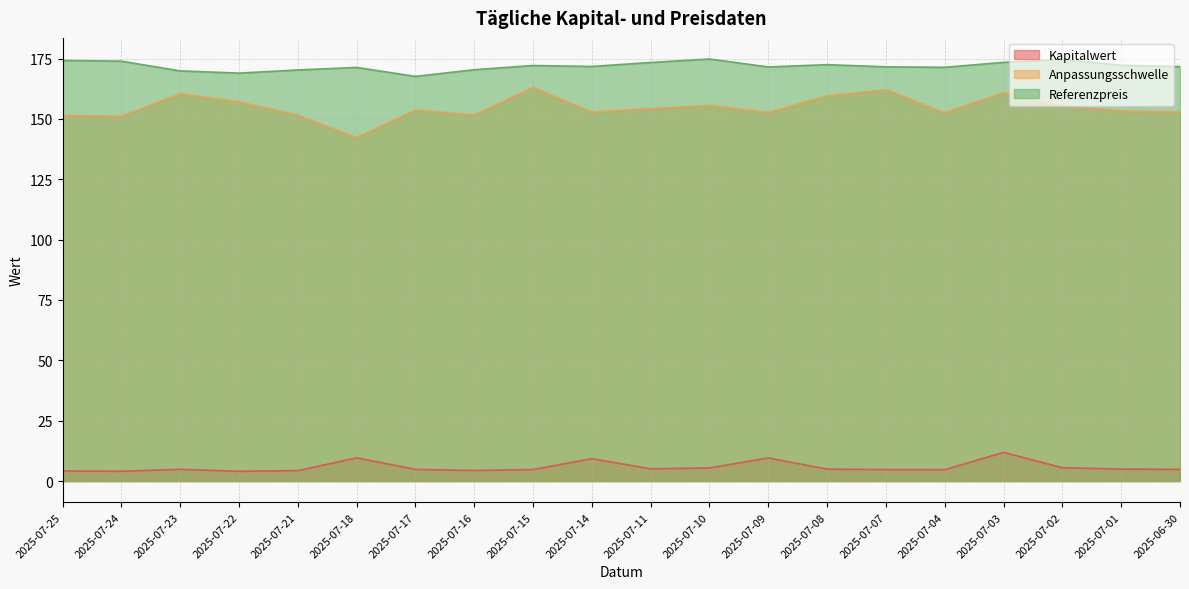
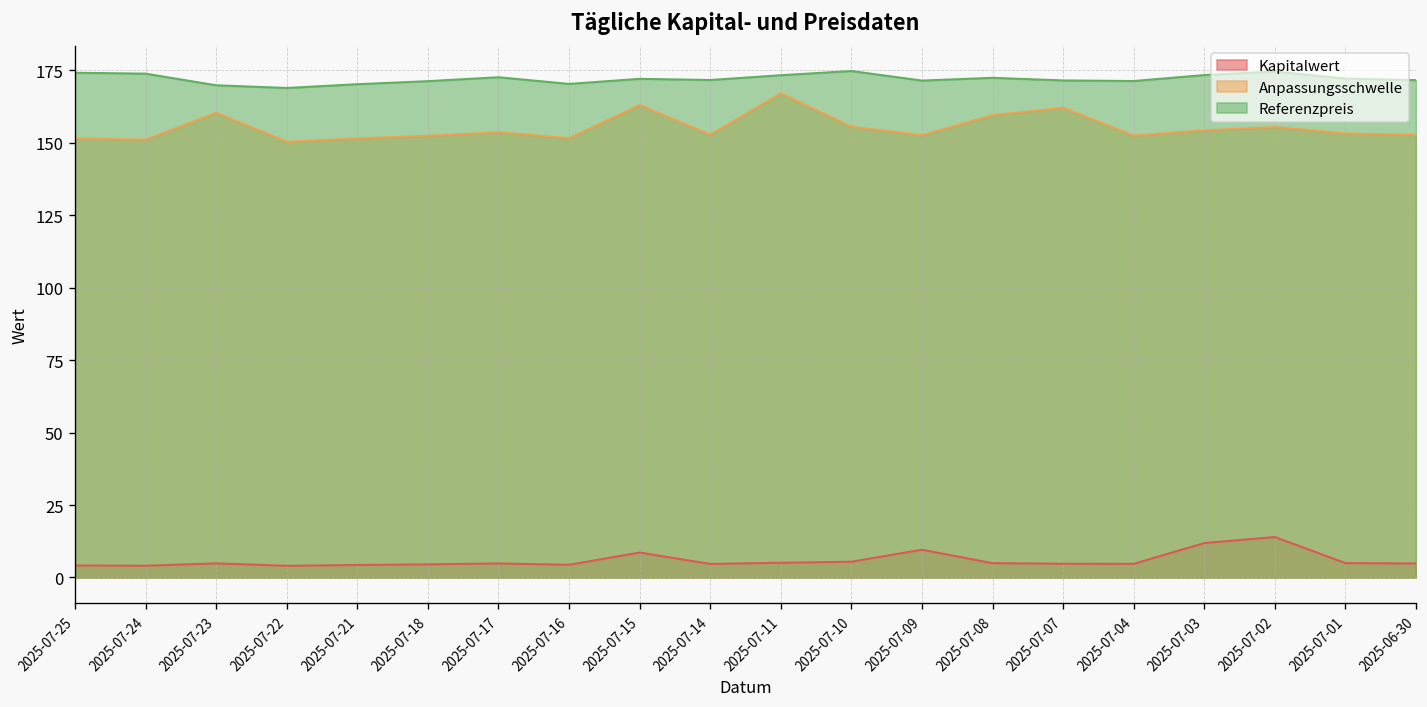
  {
    "Kapitalwert": {
      "2025-07-25": 4,
      "2025-07-24": 4,
      "2025-07-23": 5,
      "2025-07-22": 4,
      "2025-07-21": 4,
-     "2025-07-18": 10,
+     "2025-07-18": 5,
      "2025-07-17": 5,
      "2025-07-16": 4,
-     "2025-07-15": 5,
-     "2025-07-14": 9,
+     "2025-07-15": 9,
+     "2025-07-14": 5,
      "2025-07-11": 5,
      "2025-07-10": 5,
      "2025-07-09": 10,
      "2025-07-08": 5,
      "2025-07-07": 5,
      "2025-07-04": 5,
      "2025-07-03": 12,
-     "2025-07-02": 6,
+     "2025-07-02": 14,
      "2025-07-01": 5,
      "2025-06-30": 5
    },
    "Anpassungsschwelle": {
      "2025-07-25": 151,
      "2025-07-24": 151,
      "2025-07-23": 160,
-     "2025-07-22": 157,
+     "2025-07-22": 150,
      "2025-07-21": 152,
-     "2025-07-18": 142,
+     "2025-07-18": 152,
      "2025-07-17": 154,
      "2025-07-16": 152,
      "2025-07-15": 163,
      "2025-07-14": 153,
-     "2025-07-11": 154,
+     "2025-07-11": 167,
      "2025-07-10": 156,
      "2025-07-09": 153,
      "2025-07-08": 160,
      "2025-07-07": 162,
      "2025-07-04": 153,
-     "2025-07-03": 161,
+     "2025-07-03": 154,
      "2025-07-02": 155,
      "2025-07-01": 153,
      "2025-06-30": 153
    },
    "Referenzpreis": {
      "2025-07-25": 174,
      "2025-07-24": 174,
      "2025-07-23": 170,
      "2025-07-22": 169,
      "2025-07-21": 170,
      "2025-07-18": 171,
-     "2025-07-17": 168,
+     "2025-07-17": 173,
      "2025-07-16": 170,
      "2025-07-15": 172,
      "2025-07-14": 172,
      "2025-07-11": 173,
      "2025-07-10": 175,
      "2025-07-09": 172,
      "2025-07-08": 172,
      "2025-07-07": 172,
      "2025-07-04": 171,
      "2025-07-03": 173,
      "2025-06-30": 172
    }
  }
